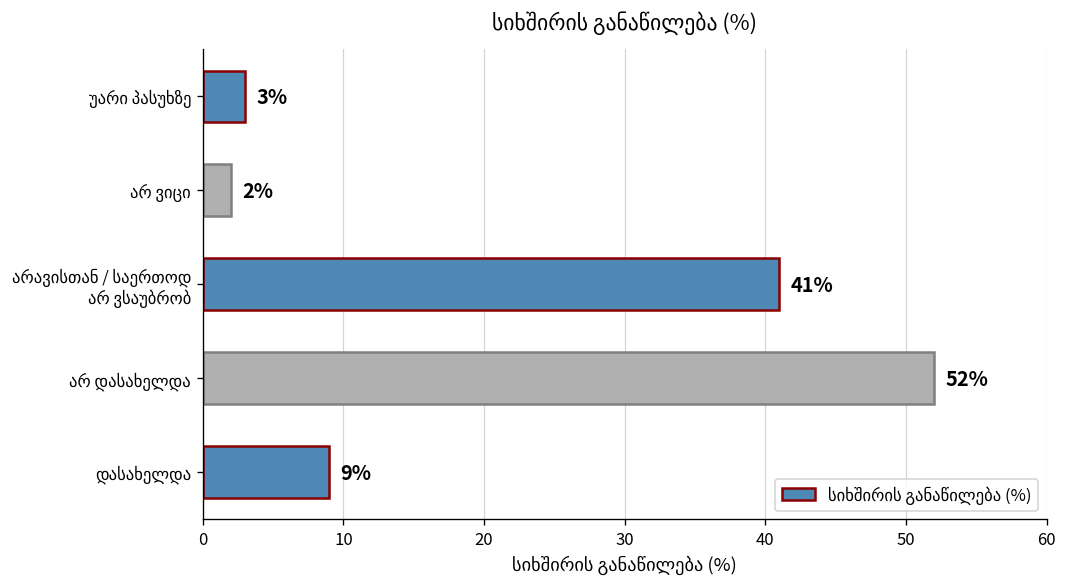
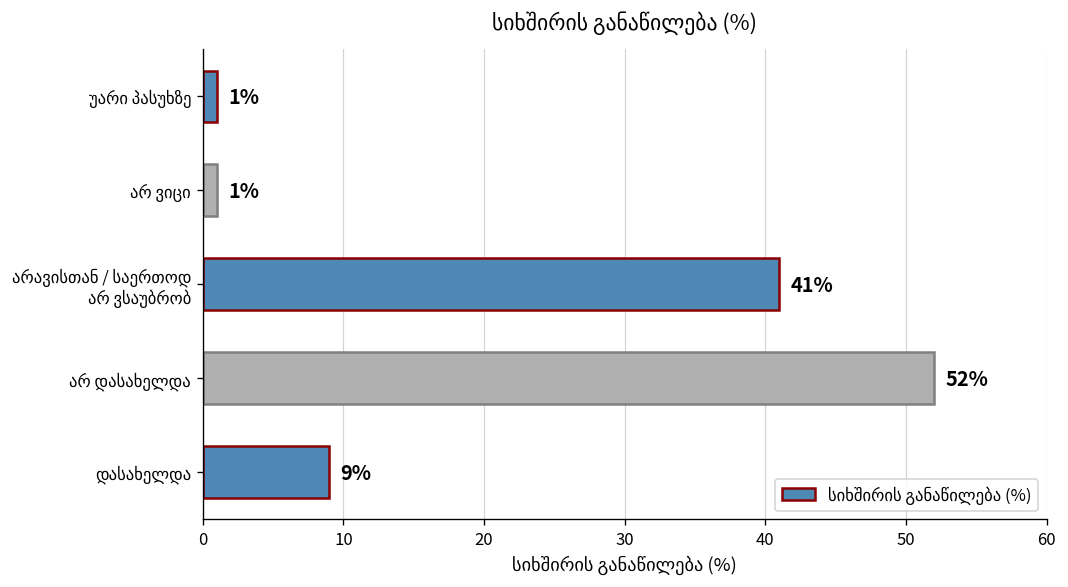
  {
-   "უარი პასუხზე": "3%",
-   "არ ვიცი": "2%",
+   "უარი პასუხზე": "1%",
+   "არ ვიცი": "1%",
    "არავისთან / საერთოდ არ ვსაუბრობ": "41%",
    "არ დასახელდა": "52%",
    "დასახელდა": "9%"
  }
